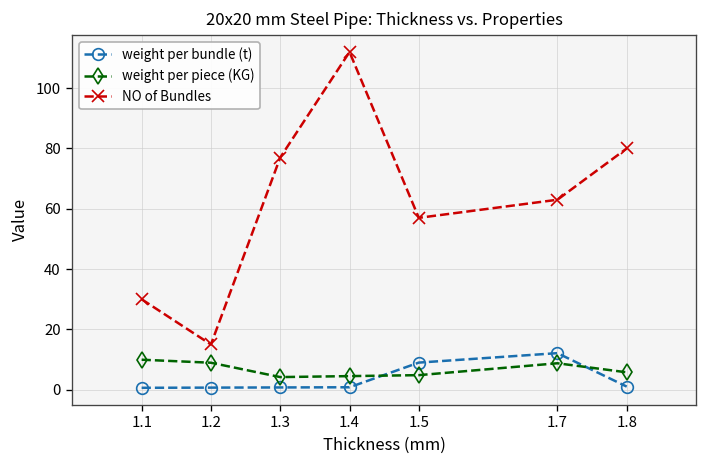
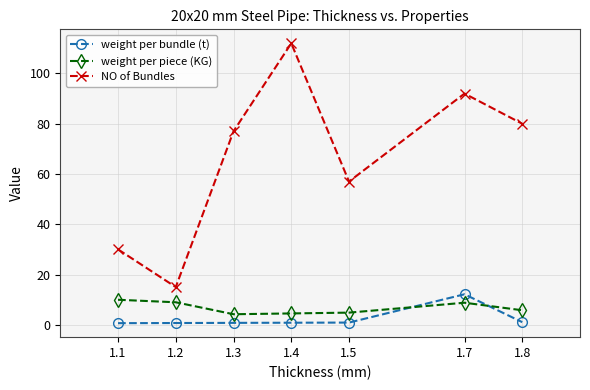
  {
    "weight per bundle (t)": {
      "1.1": 1,
      "1.2": 1,
      "1.3": 1,
      "1.4": 1,
-     "1.5": 9,
+     "1.5": 1,
      "1.7": 12,
      "1.8": 1
    },
    "weight per piece (KG)": {
      "1.1": 10,
      "1.2": 9,
      "1.3": 4,
      "1.4": 5,
      "1.5": 5,
      "1.7": 9,
      "1.8": 6
    },
    "NO of Bundles": {
      "1.1": 30,
      "1.2": 15,
      "1.3": 77,
      "1.4": 112,
      "1.5": 57,
-     "1.7": 63,
+     "1.7": 92,
      "1.8": 80
    }
  }
